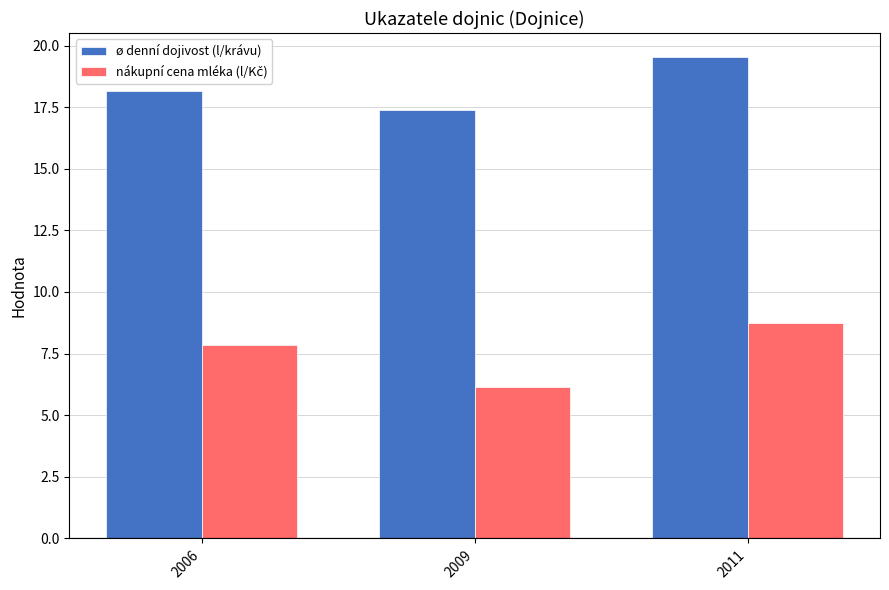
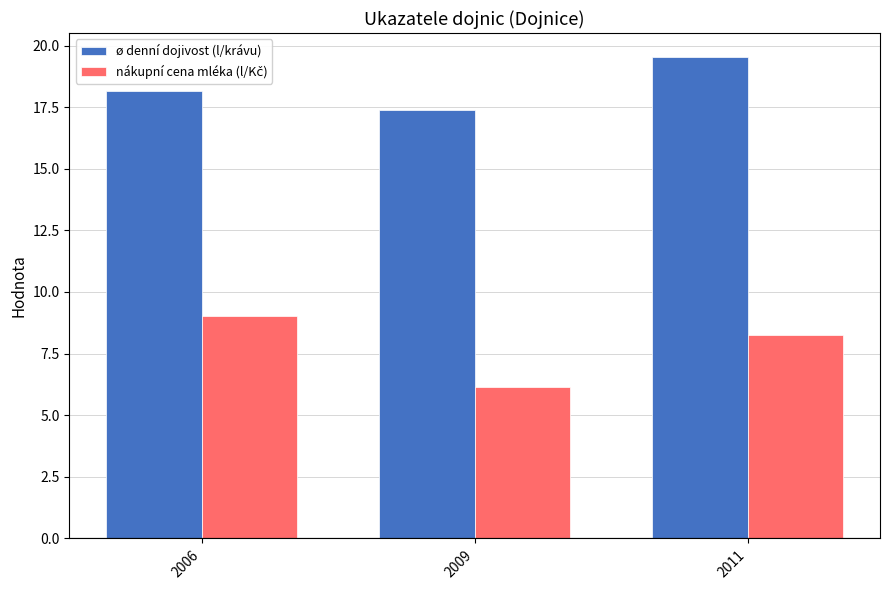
  {
    "ø denní dojivost (l/krávu)": {
      "2006": 18.2,
      "2009": 17.4,
      "2011": 19.5
    },
    "nákupní cena mléka (l/Kč)": {
-     "2006": 7.8,
+     "2006": 9.0,
      "2009": 6.2,
-     "2011": 8.7
+     "2011": 8.3
    }
  }
